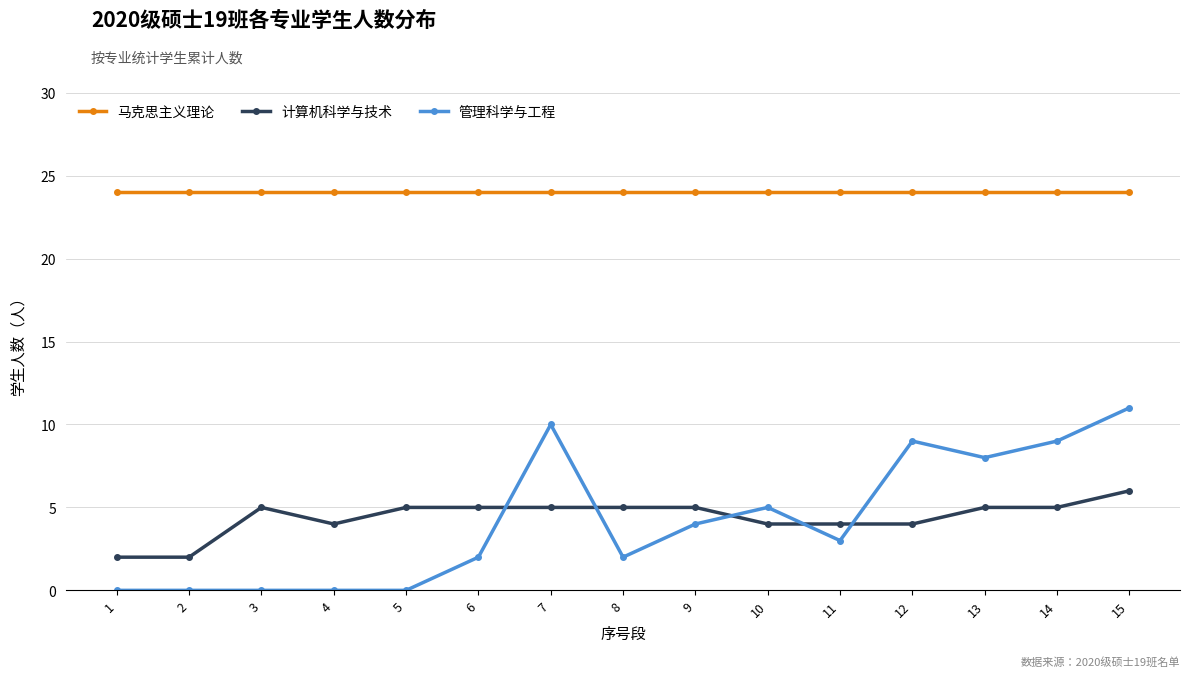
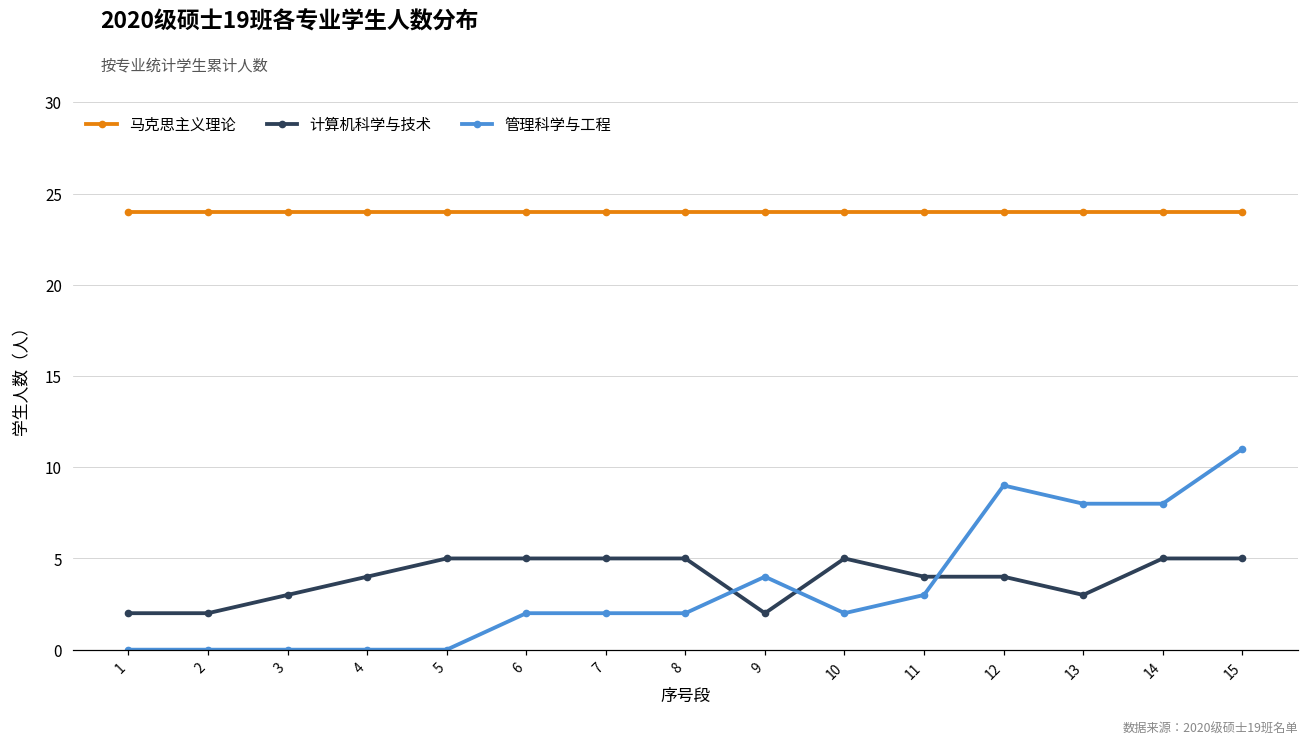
  {
    "马克思主义理论": {
      "1": 24,
      "2": 24,
      "3": 24,
      "4": 24,
      "5": 24,
      "6": 24,
      "7": 24,
      "8": 24,
      "9": 24,
      "10": 24,
      "11": 24,
      "12": 24,
      "13": 24,
      "14": 24,
      "15": 24
    },
    "计算机科学与技术": {
      "1": 2,
      "2": 2,
-     "3": 5,
+     "3": 3,
      "4": 4,
      "5": 5,
      "6": 5,
      "7": 5,
      "8": 5,
-     "9": 5,
-     "10": 4,
+     "9": 2,
+     "10": 5,
      "11": 4,
      "12": 4,
-     "13": 5,
+     "13": 3,
      "14": 5,
-     "15": 6
+     "15": 5
    },
    "管理科学与工程": {
      "1": 0,
      "2": 0,
      "3": 0,
      "4": 0,
      "5": 0,
      "6": 2,
-     "7": 10,
+     "7": 2,
      "8": 2,
      "9": 4,
-     "10": 5,
+     "10": 2,
      "11": 3,
      "12": 9,
      "13": 8,
-     "14": 9,
+     "14": 8,
      "15": 11
    }
  }
